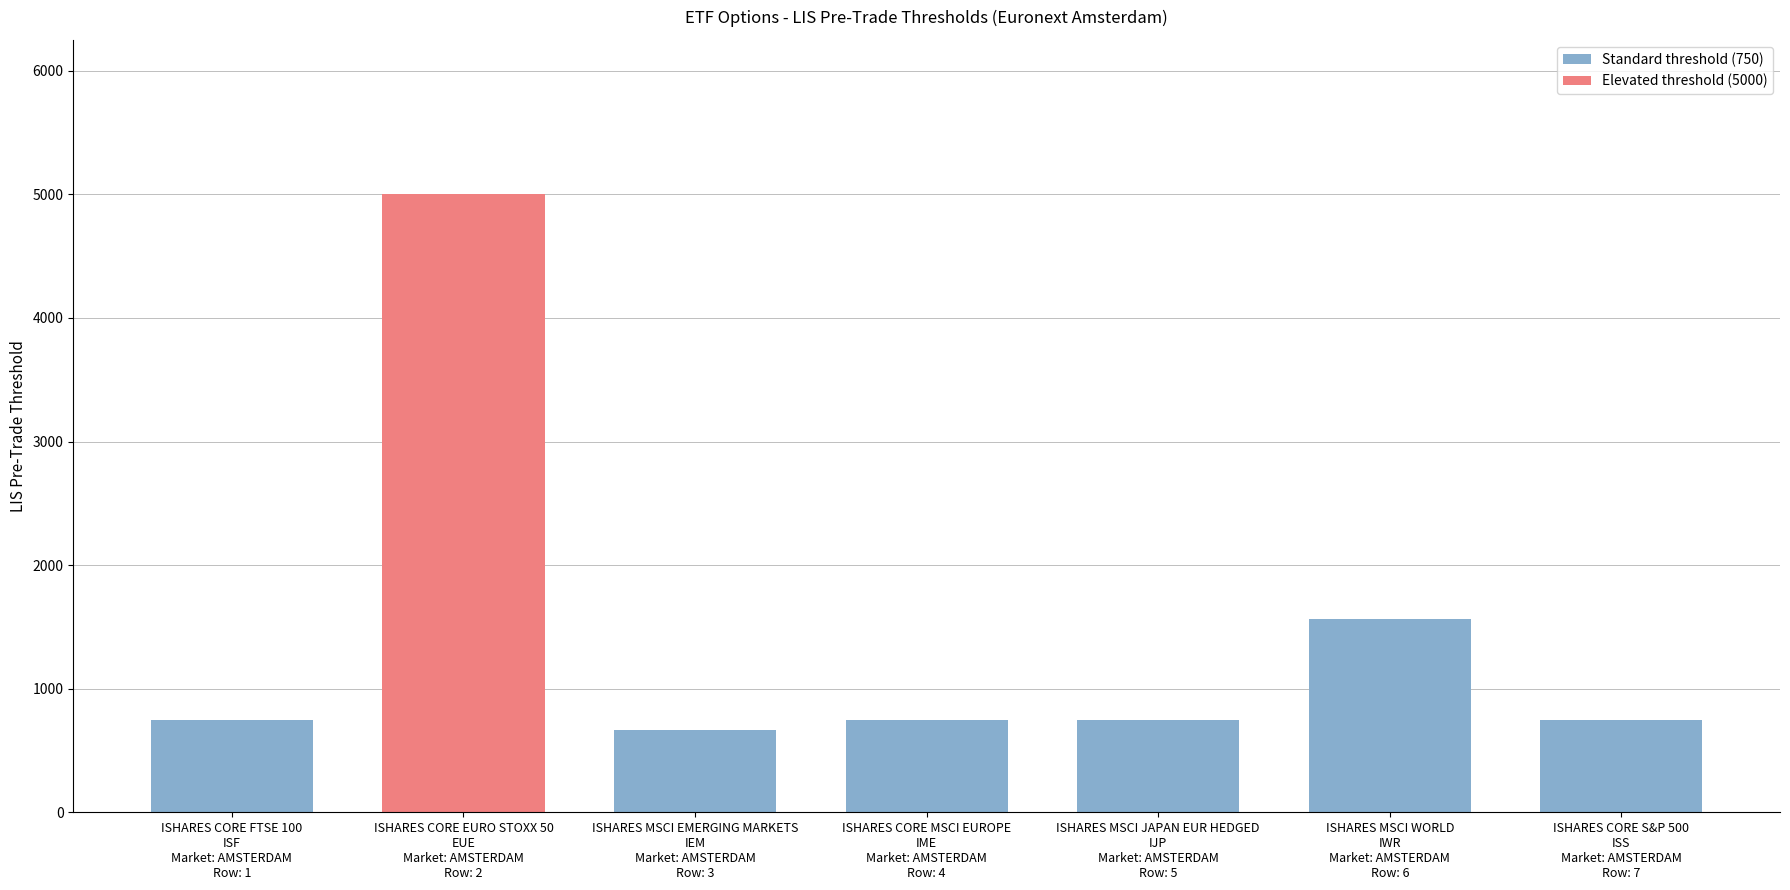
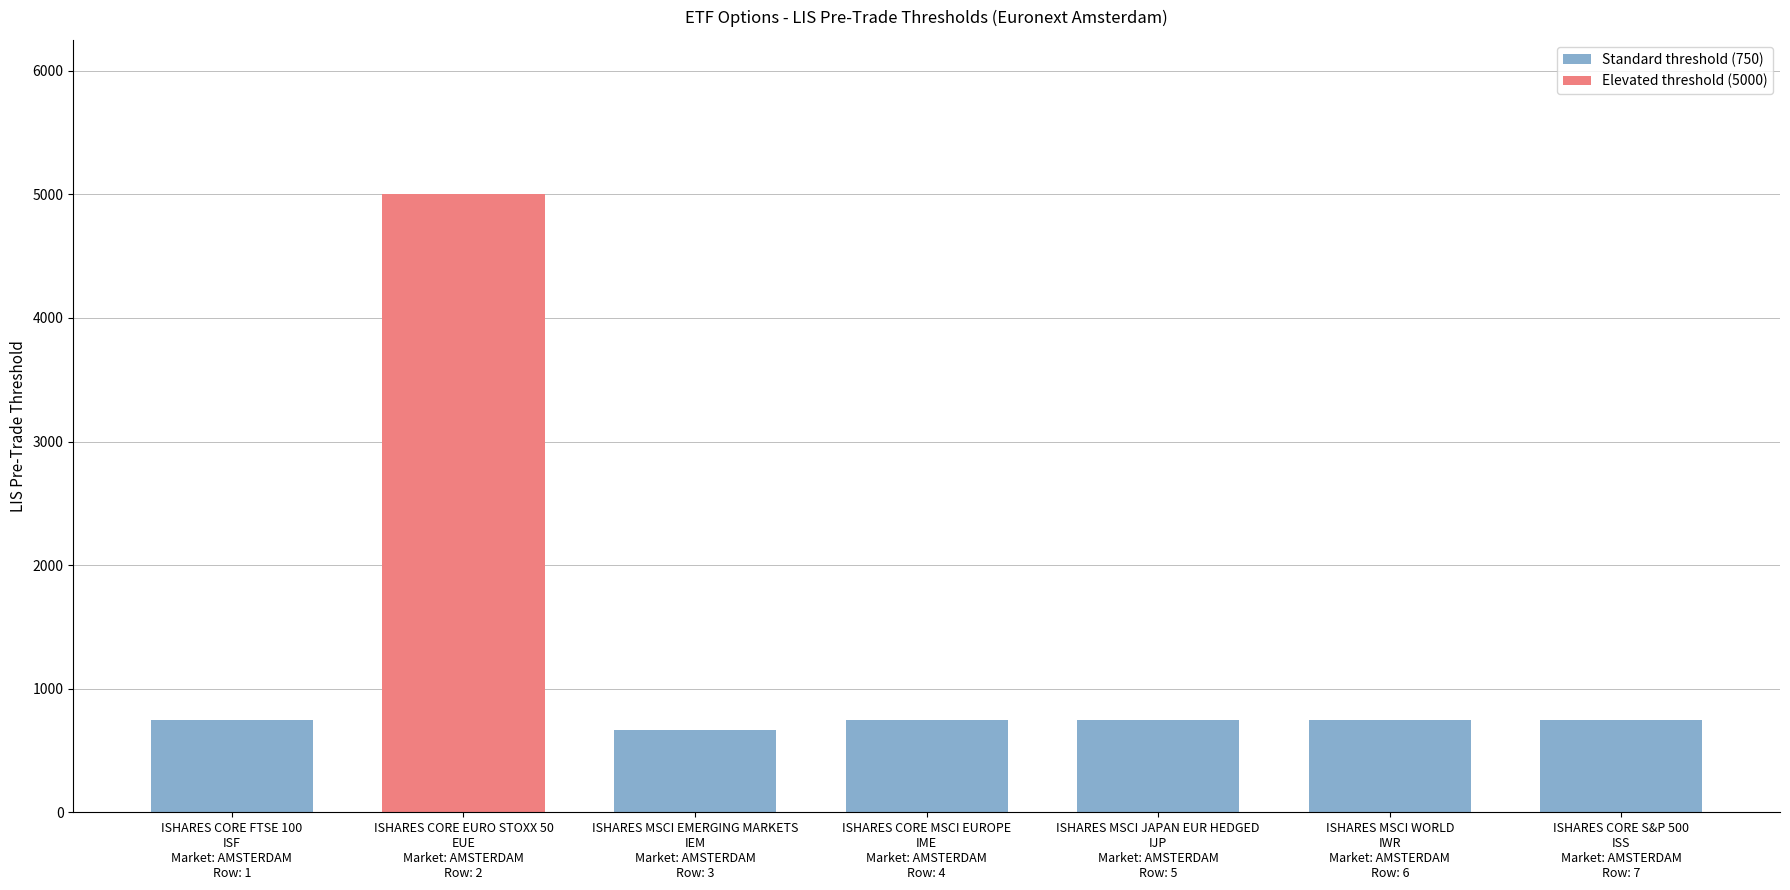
  {
    "ISHARES CORE FTSE 100 ISF Market: AMSTERDAM Row: 1": 750,
    "ISHARES CORE EURO STOXX 50 EUE Market: AMSTERDAM Row: 2": 5000,
    "ISHARES MSCI EMERGING MARKETS IEM Market: AMSTERDAM Row: 3": 660,
    "ISHARES CORE MSCI EUROPE IME Market: AMSTERDAM Row: 4": 750,
    "ISHARES MSCI JAPAN EUR HEDGED IJP Market: AMSTERDAM Row: 5": 750,
-   "ISHARES MSCI WORLD IWR Market: AMSTERDAM Row: 6": 1560,
+   "ISHARES MSCI WORLD IWR Market: AMSTERDAM Row: 6": 750,
    "ISHARES CORE S&P 500 ISS Market: AMSTERDAM Row: 7": 750
  }
